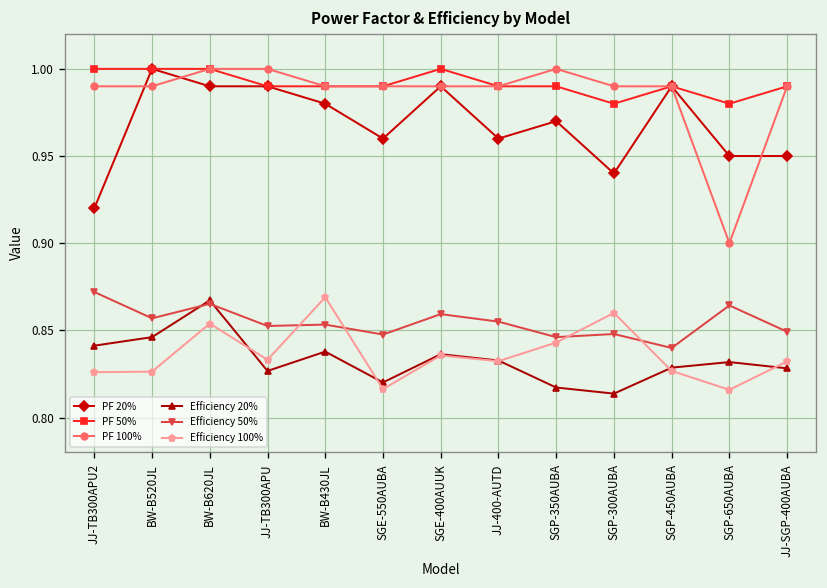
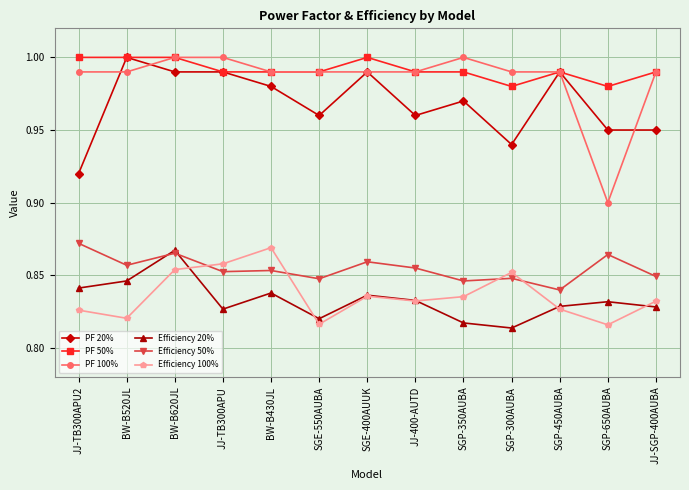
  {
    "Efficiency 100%": {
      "JJ-TB300APU2": 0.826,
-     "BW-B520JL": 0.826,
+     "BW-B520JL": 0.820,
      "BW-B620JL": 0.854,
-     "JJ-TB300APU": 0.833,
+     "JJ-TB300APU": 0.858,
      "BW-B430JL": 0.869,
      "SGE-550AUBA": 0.816,
-     "SGP-350AUBA": 0.843,
-     "SGP-300AUBA": 0.860,
+     "SGP-350AUBA": 0.835,
+     "SGP-300AUBA": 0.852,
      "SGP-450AUBA": 0.827,
      "SGP-650AUBA": 0.816,
      "JJ-SGP-400AUBA": 0.832
    }
  }
